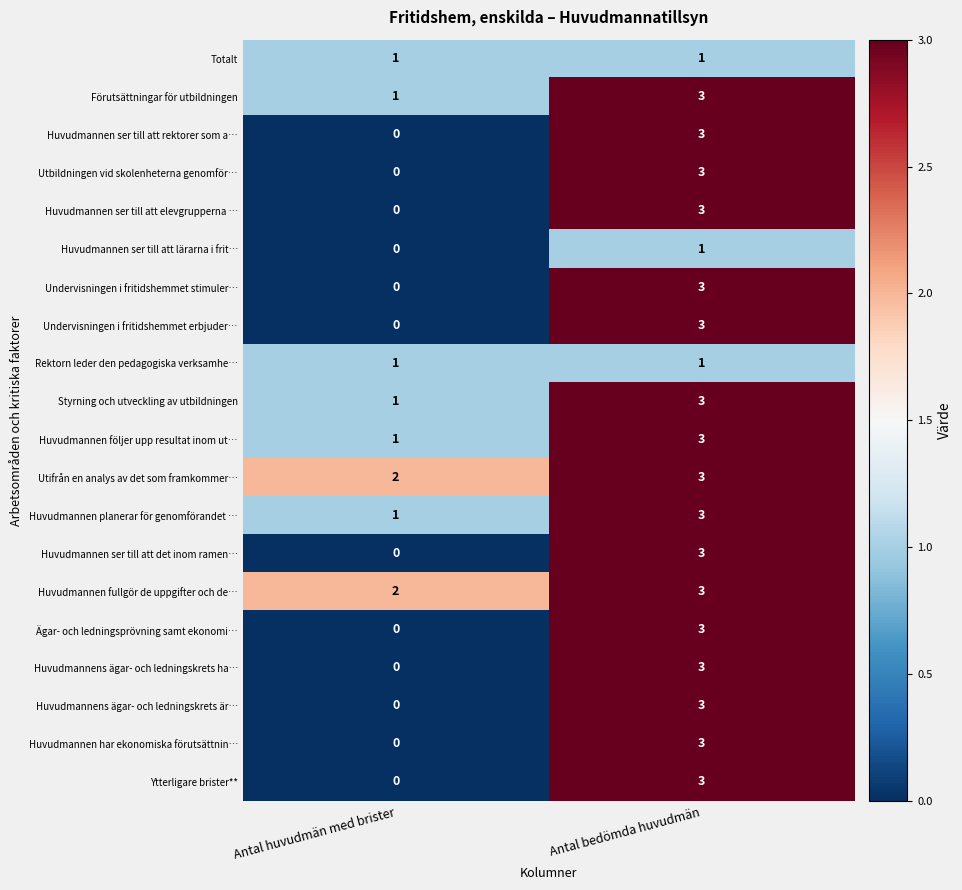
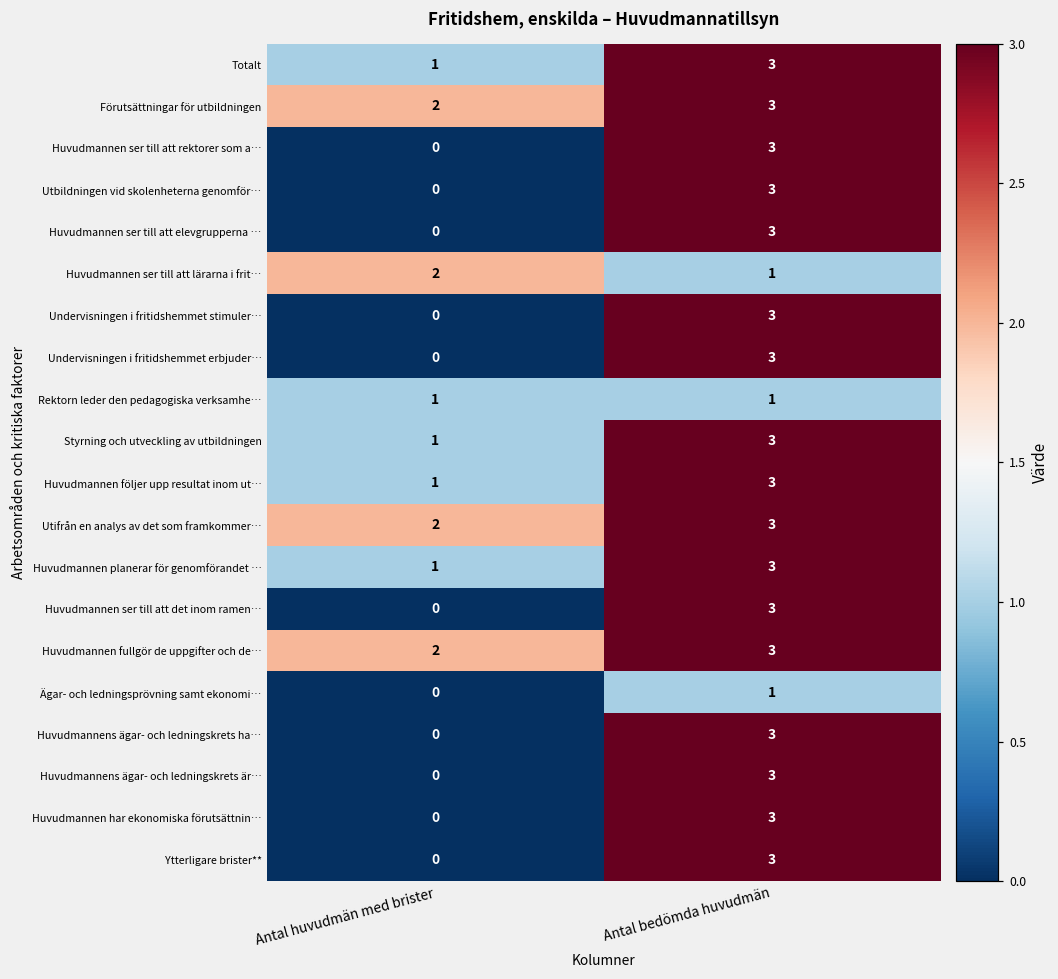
  {
    "Totalt": {
      "Antal huvudmän med brister": 1,
-     "Antal bedömda huvudmän": 1
+     "Antal bedömda huvudmän": 3
    },
    "Förutsättningar för utbildningen": {
-     "Antal huvudmän med brister": 1,
+     "Antal huvudmän med brister": 2,
      "Antal bedömda huvudmän": 3
    },
    "Huvudmannen ser till att rektorer som a…": {
      "Antal huvudmän med brister": 0,
      "Antal bedömda huvudmän": 3
    },
    "Utbildningen vid skolenheterna genomför…": {
      "Antal huvudmän med brister": 0,
      "Antal bedömda huvudmän": 3
    },
    "Huvudmannen ser till att elevgrupperna …": {
      "Antal huvudmän med brister": 0,
      "Antal bedömda huvudmän": 3
    },
    "Huvudmannen ser till att lärarna i frit…": {
-     "Antal huvudmän med brister": 0,
+     "Antal huvudmän med brister": 2,
      "Antal bedömda huvudmän": 1
    },
    "Undervisningen i fritidshemmet stimuler…": {
      "Antal huvudmän med brister": 0,
      "Antal bedömda huvudmän": 3
    },
    "Undervisningen i fritidshemmet erbjuder…": {
      "Antal huvudmän med brister": 0,
      "Antal bedömda huvudmän": 3
    },
    "Rektorn leder den pedagogiska verksamhe…": {
      "Antal huvudmän med brister": 1,
      "Antal bedömda huvudmän": 1
    },
    "Styrning och utveckling av utbildningen": {
      "Antal huvudmän med brister": 1,
      "Antal bedömda huvudmän": 3
    },
    "Huvudmannen följer upp resultat inom ut…": {
      "Antal huvudmän med brister": 1,
      "Antal bedömda huvudmän": 3
    },
    "Utifrån en analys av det som framkommer…": {
      "Antal huvudmän med brister": 2,
      "Antal bedömda huvudmän": 3
    },
    "Huvudmannen planerar för genomförandet …": {
      "Antal huvudmän med brister": 1,
      "Antal bedömda huvudmän": 3
    },
    "Huvudmannen ser till att det inom ramen…": {
      "Antal huvudmän med brister": 0,
      "Antal bedömda huvudmän": 3
    },
    "Huvudmannen fullgör de uppgifter och de…": {
      "Antal huvudmän med brister": 2,
      "Antal bedömda huvudmän": 3
    },
    "Ägar- och ledningsprövning samt ekonomi…": {
      "Antal huvudmän med brister": 0,
-     "Antal bedömda huvudmän": 3
+     "Antal bedömda huvudmän": 1
    },
    "Huvudmannens ägar- och ledningskrets ha…": {
      "Antal huvudmän med brister": 0,
      "Antal bedömda huvudmän": 3
    },
    "Huvudmannens ägar- och ledningskrets är…": {
      "Antal huvudmän med brister": 0,
      "Antal bedömda huvudmän": 3
    },
    "Huvudmannen har ekonomiska förutsättnin…": {
      "Antal huvudmän med brister": 0,
      "Antal bedömda huvudmän": 3
    },
    "Ytterligare brister**": {
      "Antal huvudmän med brister": 0,
      "Antal bedömda huvudmän": 3
    }
  }
